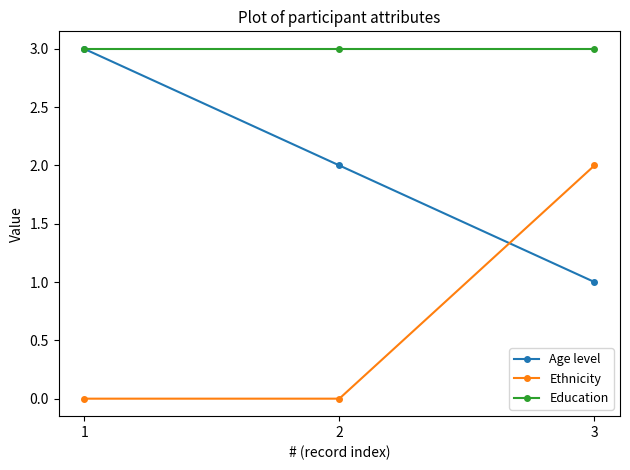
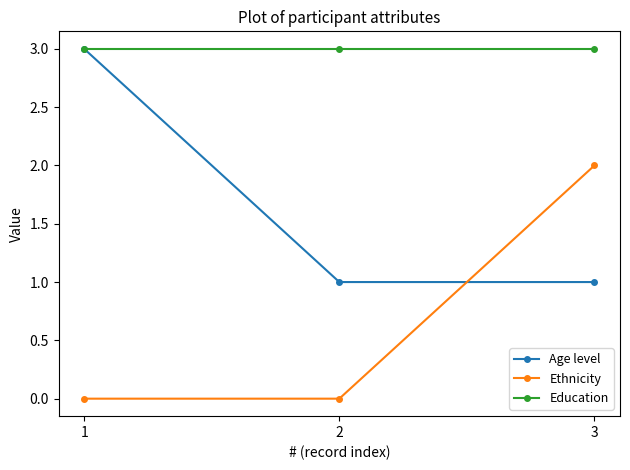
  {
    "Age level": {
-     "2": 2,
+     "2": 1,
      "3": 1
    },
    "Ethnicity": {
      "1": 0,
      "2": 0,
      "3": 2
    },
    "Education": {
      "2": 3,
      "3": 3
    }
  }
